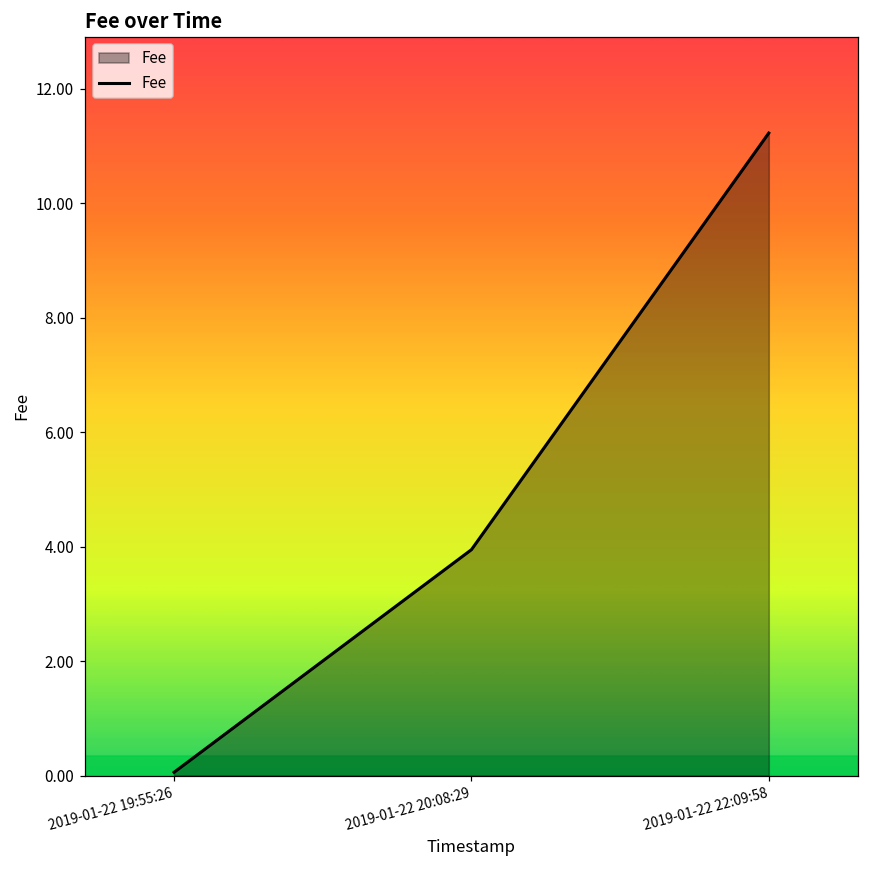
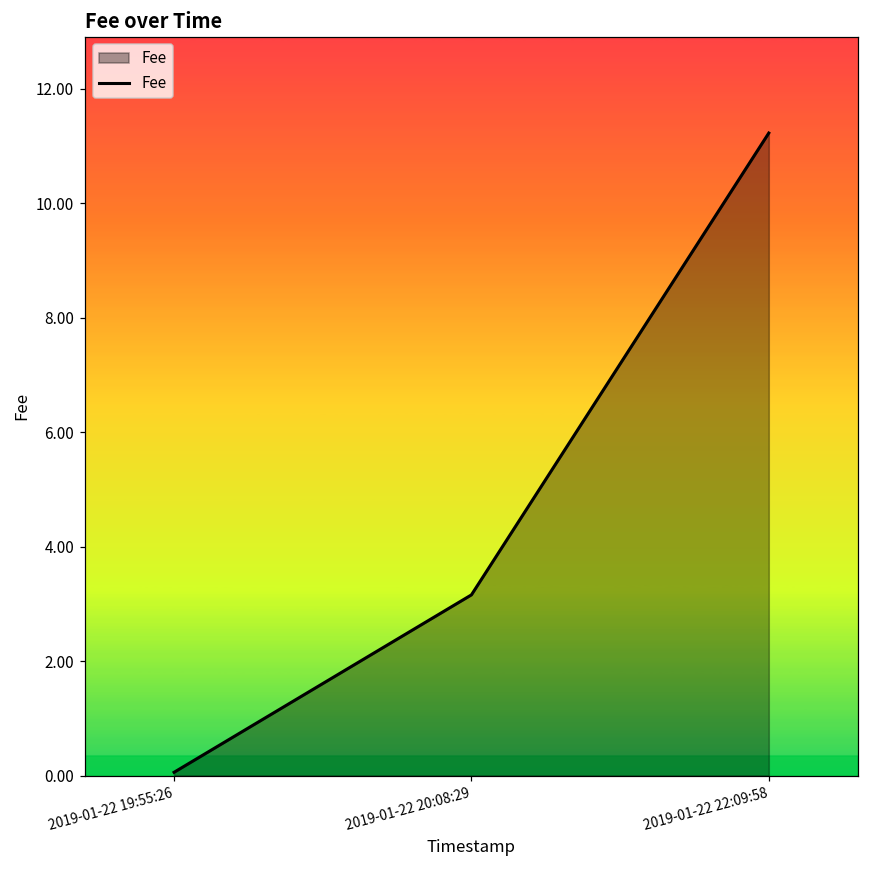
  {
-   "2019-01-22 20:08:29": 3.9,
+   "2019-01-22 20:08:29": 3.2,
    "2019-01-22 22:09:58": 11.2
  }
